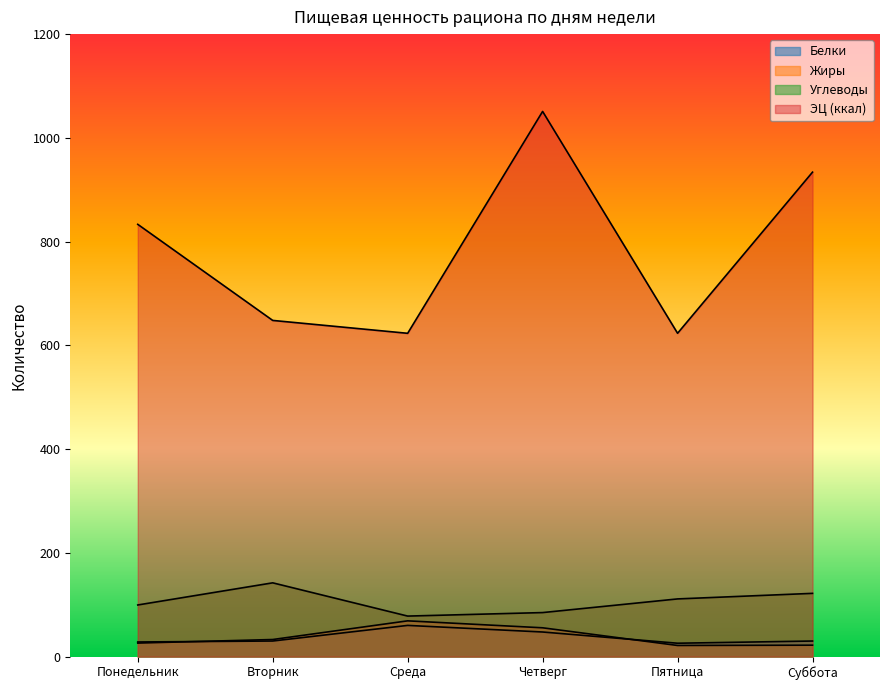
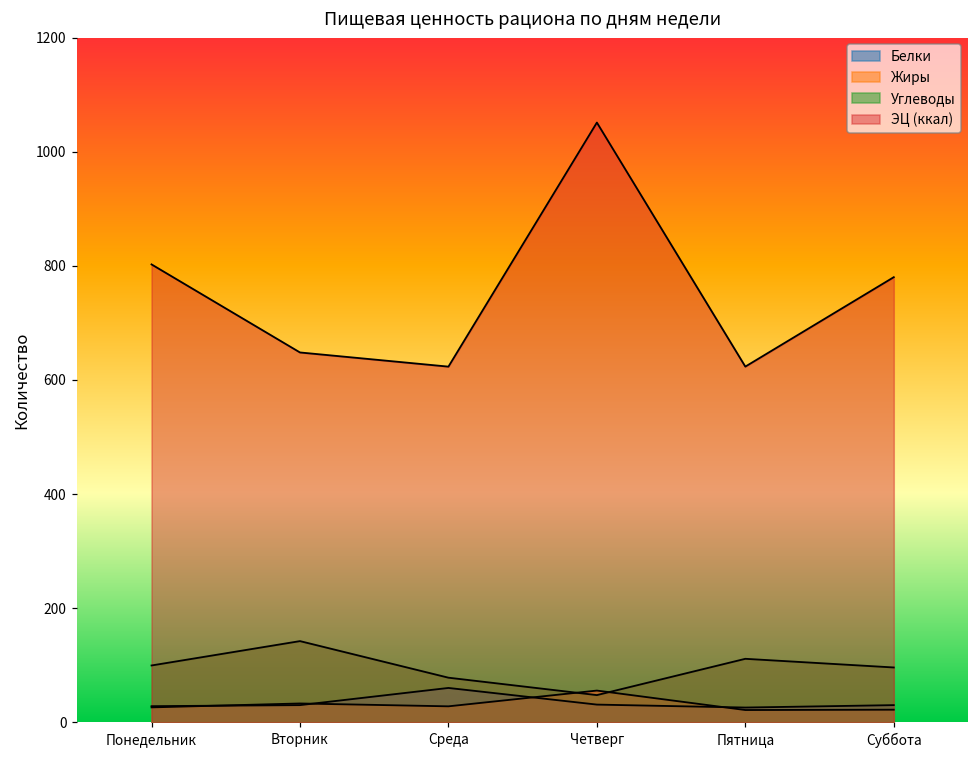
  {
    "Белки": {
      "Среда": 60,
-     "Четверг": 50,
+     "Четверг": 30,
      "Суббота": 30
    },
    "Жиры": {
-     "Среда": 70,
+     "Среда": 30,
      "Четверг": 60,
      "Суббота": 20
    },
    "Углеводы": {
      "Понедельник": 100,
      "Вторник": 140,
      "Среда": 80,
-     "Четверг": 80,
+     "Четверг": 50,
      "Пятница": 110,
-     "Суббота": 120
+     "Суббота": 100
    },
    "ЭЦ (ккал)": {
-     "Понедельник": 830,
+     "Понедельник": 800,
      "Вторник": 650,
      "Среда": 620,
      "Четверг": 1050,
      "Пятница": 620,
-     "Суббота": 930
+     "Суббота": 780
    }
  }
